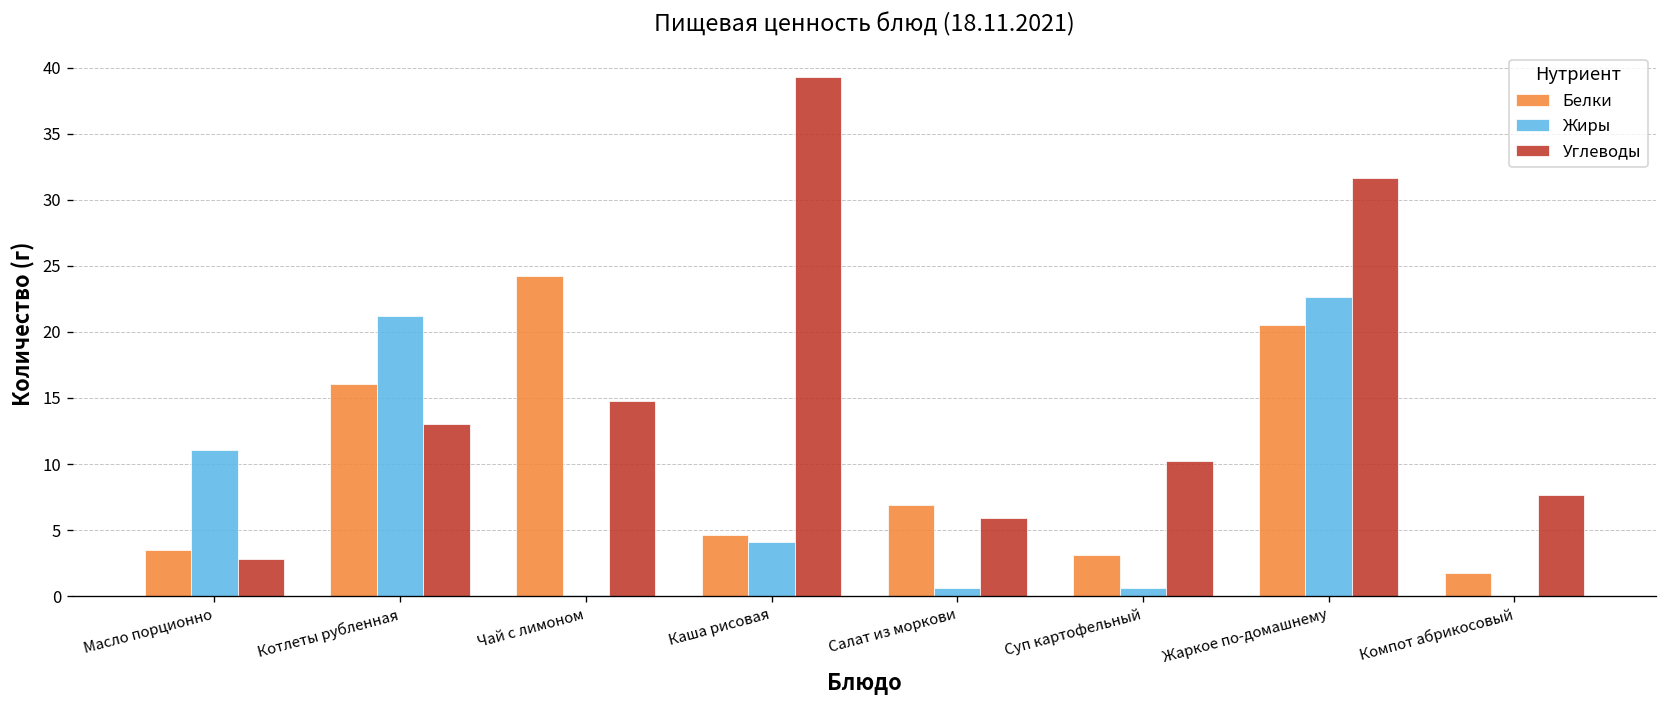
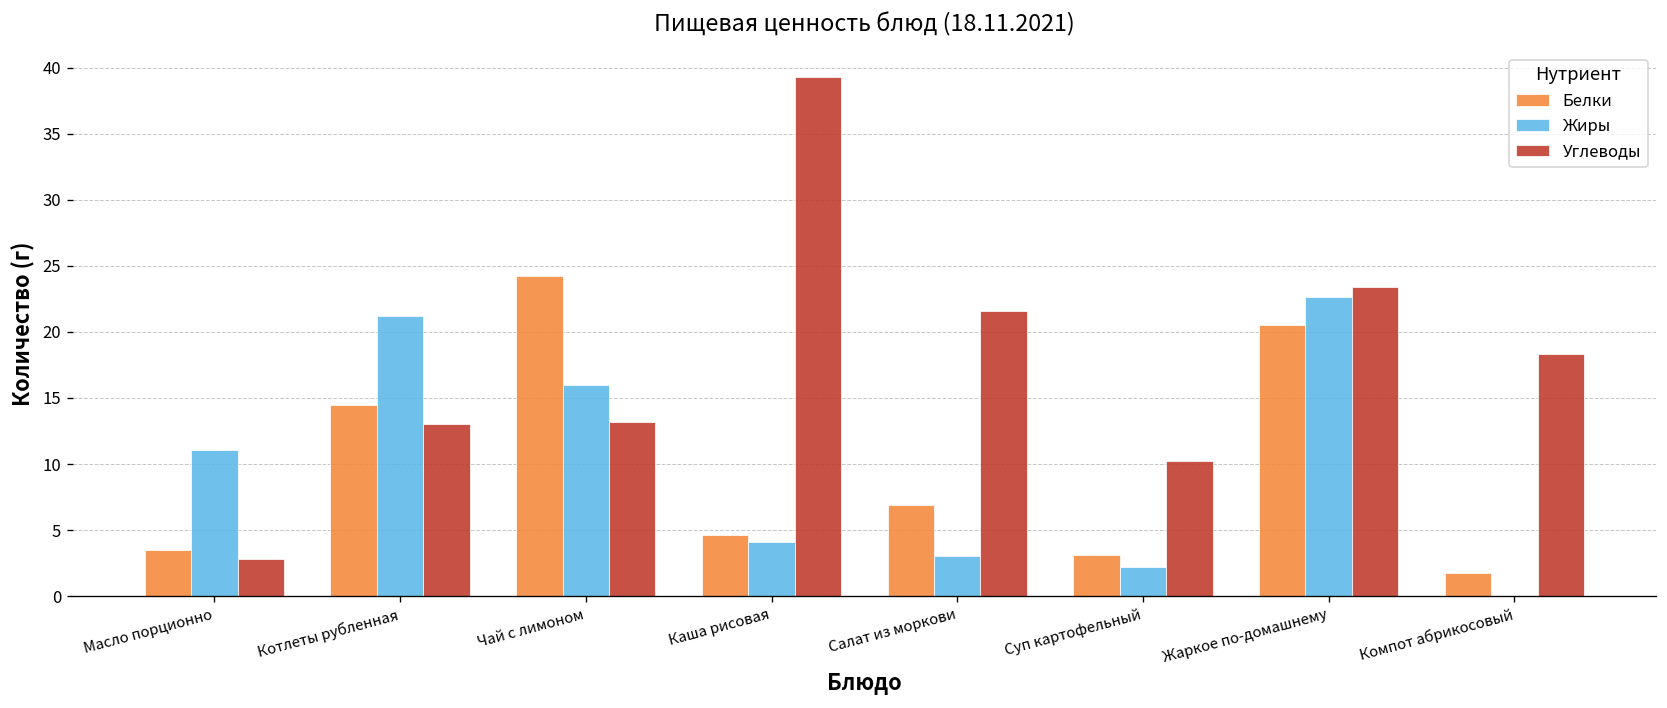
  {
    "Белки": {
      "Масло порционно": 3.5,
-     "Котлеты рубленная": 16.1,
+     "Котлеты рубленная": 14.5,
      "Чай с лимоном": 24.2,
      "Каша рисовая": 4.6,
      "Салат из моркови": 6.9,
      "Суп картофельный": 3.1,
      "Жаркое по-домашнему": 20.5,
      "Компот абрикосовый": 1.8
    },
    "Жиры": {
      "Масло порционно": 11.1,
      "Котлеты рубленная": 21.2,
-     "Чай с лимоном": 0.1,
+     "Чай с лимоном": 16.0,
      "Каша рисовая": 4.1,
-     "Салат из моркови": 0.6,
-     "Суп картофельный": 0.6,
+     "Салат из моркови": 3.0,
+     "Суп картофельный": 2.2,
      "Жаркое по-домашнему": 22.7
    },
    "Углеводы": {
      "Масло порционно": 2.8,
      "Котлеты рубленная": 13.0,
-     "Чай с лимоном": 14.8,
+     "Чай с лимоном": 13.2,
      "Каша рисовая": 39.3,
-     "Салат из моркови": 5.9,
+     "Салат из моркови": 21.6,
      "Суп картофельный": 10.3,
-     "Жаркое по-домашнему": 31.6,
-     "Компот абрикосовый": 7.7
+     "Жаркое по-домашнему": 23.4,
+     "Компот абрикосовый": 18.4
    }
  }
